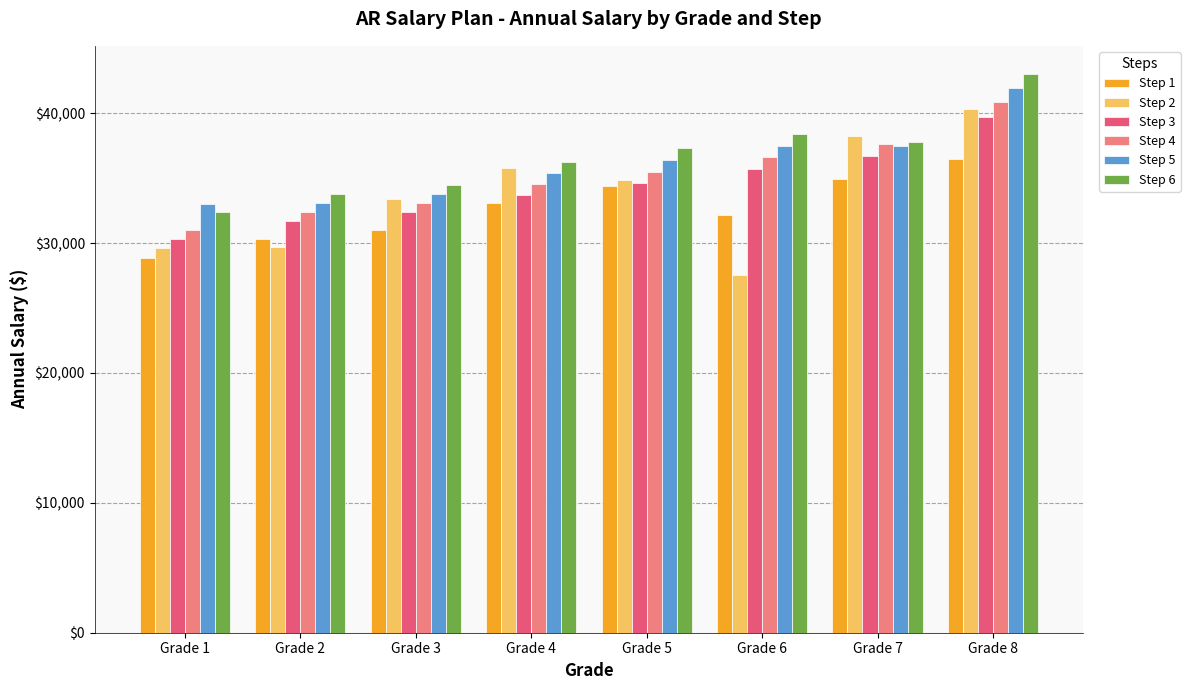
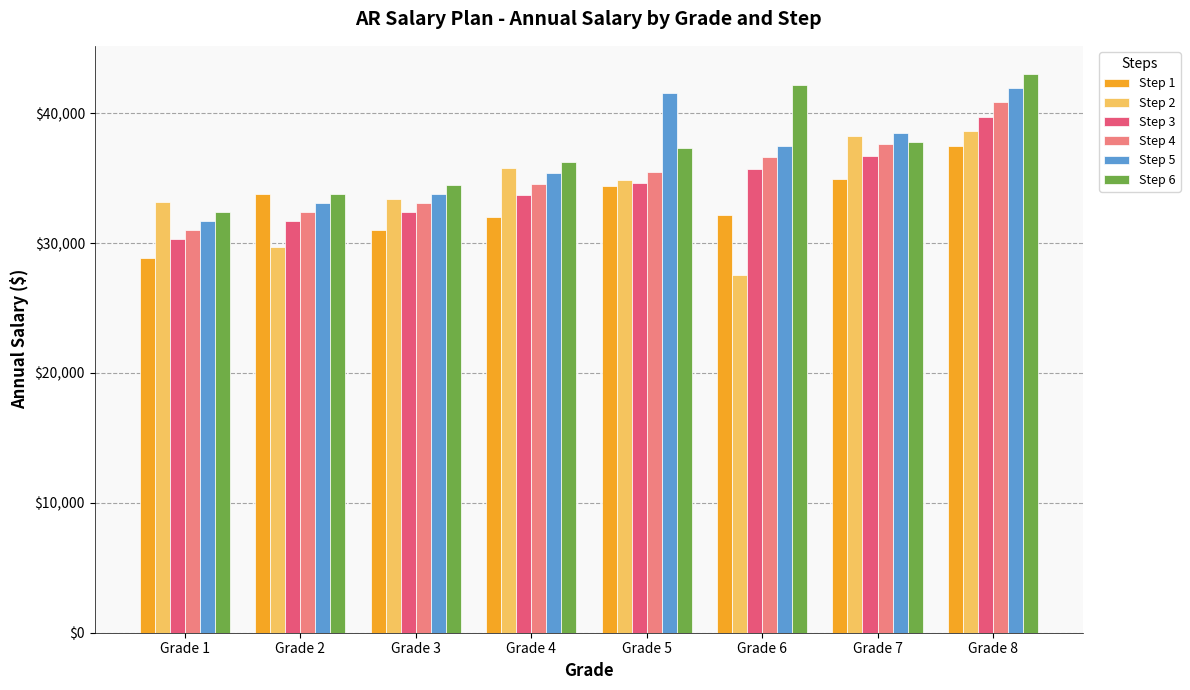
  {
    "Step 1": {
      "Grade 1": "$28,900",
-     "Grade 2": "$30,300",
+     "Grade 2": "$33,800",
      "Grade 3": "$31,000",
-     "Grade 4": "$33,100",
+     "Grade 4": "$32,000",
      "Grade 5": "$34,400",
      "Grade 6": "$32,200",
      "Grade 7": "$34,900",
-     "Grade 8": "$36,500"
+     "Grade 8": "$37,500"
    },
    "Step 2": {
-     "Grade 1": "$29,600",
+     "Grade 1": "$33,200",
      "Grade 2": "$29,700",
      "Grade 3": "$33,400",
      "Grade 4": "$35,800",
      "Grade 5": "$34,900",
      "Grade 6": "$27,600",
      "Grade 7": "$38,200",
-     "Grade 8": "$40,300"
+     "Grade 8": "$38,600"
    },
    "Step 5": {
-     "Grade 1": "$33,000",
+     "Grade 1": "$31,700",
      "Grade 2": "$33,100",
      "Grade 3": "$33,800",
      "Grade 4": "$35,400",
-     "Grade 5": "$36,400",
+     "Grade 5": "$41,600",
      "Grade 6": "$37,500",
-     "Grade 7": "$37,500",
+     "Grade 7": "$38,500",
      "Grade 8": "$41,900"
    },
    "Step 6": {
      "Grade 1": "$32,400",
      "Grade 2": "$33,800",
      "Grade 3": "$34,500",
      "Grade 4": "$36,300",
      "Grade 5": "$37,300",
-     "Grade 6": "$38,400",
+     "Grade 6": "$42,200",
      "Grade 7": "$37,800",
      "Grade 8": "$43,000"
    }
  }
